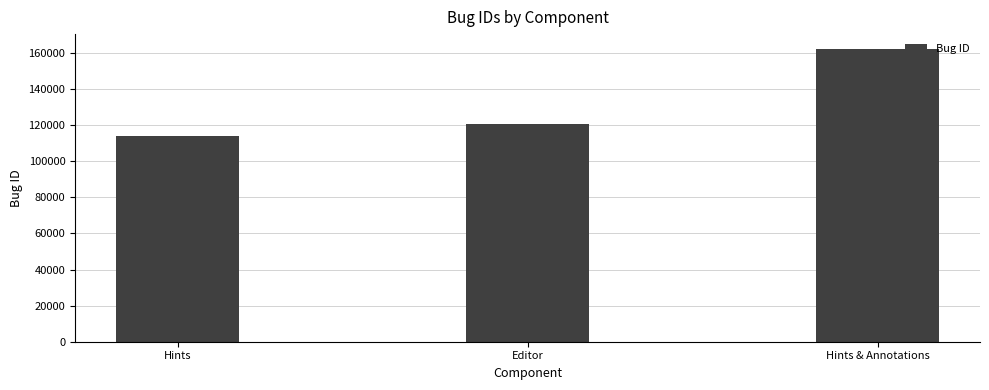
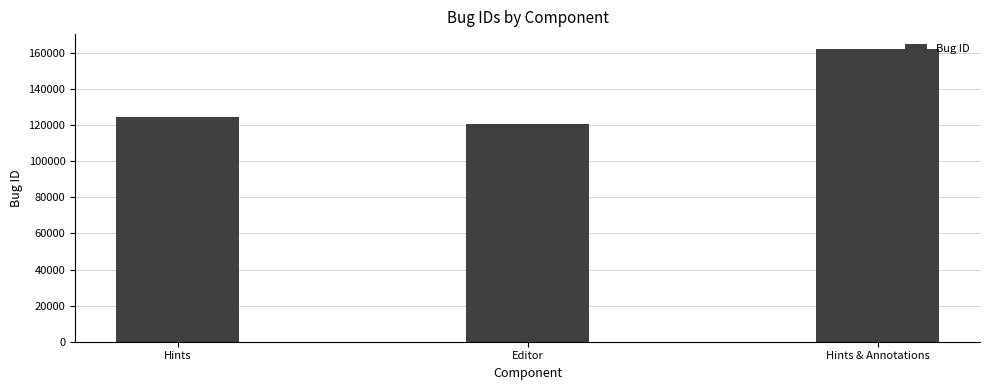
  {
-   "Hints": 114000,
+   "Hints": 124000,
    "Editor": 121000,
    "Hints & Annotations": 162000
  }
